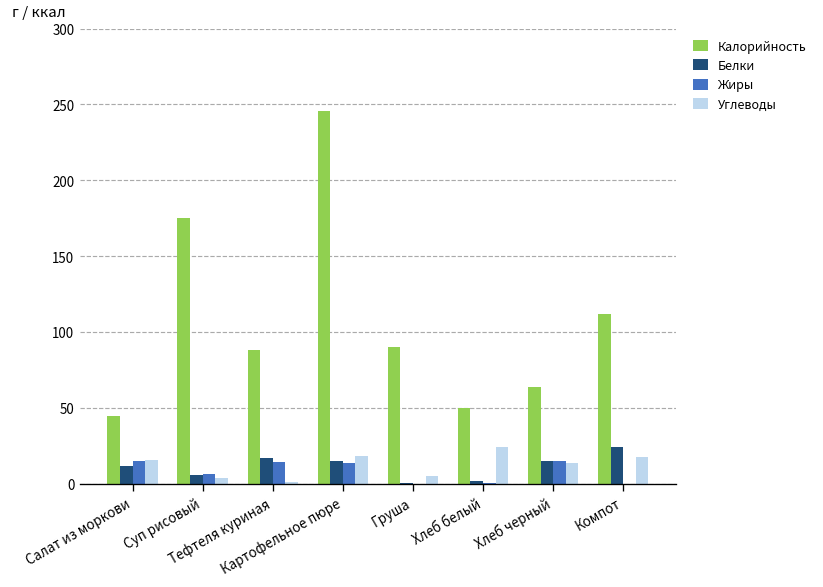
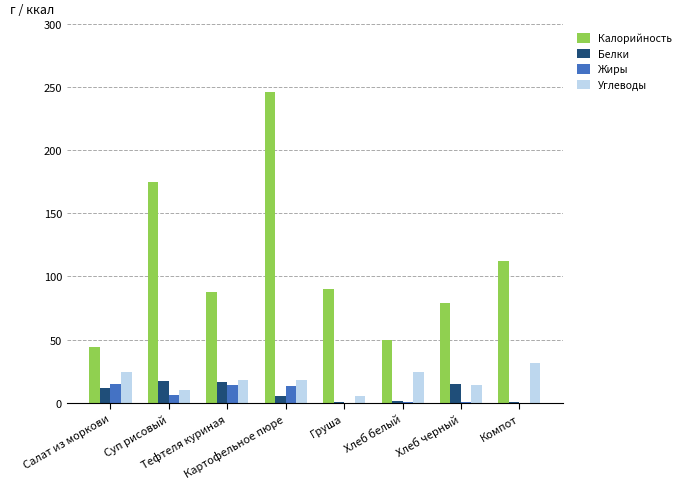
  {
    "Калорийность": {
      "Салат из моркови": 45,
      "Суп рисовый": 175,
      "Тефтеля куриная": 88,
      "Картофельное пюре": 246,
      "Груша": 90,
      "Хлеб белый": 50,
-     "Хлеб черный": 64,
+     "Хлеб черный": 79,
      "Компот": 112
    },
    "Белки": {
      "Салат из моркови": 12,
-     "Суп рисовый": 6,
+     "Суп рисовый": 17,
      "Тефтеля куриная": 17,
-     "Картофельное пюре": 15,
+     "Картофельное пюре": 6,
      "Хлеб черный": 15,
-     "Компот": 24
+     "Компот": 1
    },
    "Жиры": {
      "Салат из моркови": 15,
      "Суп рисовый": 7,
      "Тефтеля куриная": 14,
      "Картофельное пюре": 14,
      "Груша": 0,
-     "Хлеб черный": 15,
+     "Хлеб черный": 0,
      "Компот": 0
    },
    "Углеводы": {
-     "Салат из моркови": 15,
-     "Суп рисовый": 4,
-     "Тефтеля куриная": 1,
+     "Салат из моркови": 24,
+     "Суп рисовый": 11,
+     "Тефтеля куриная": 18,
      "Картофельное пюре": 18,
      "Груша": 5,
      "Хлеб белый": 24,
      "Хлеб черный": 14,
-     "Компот": 18
+     "Компот": 31
    }
  }
